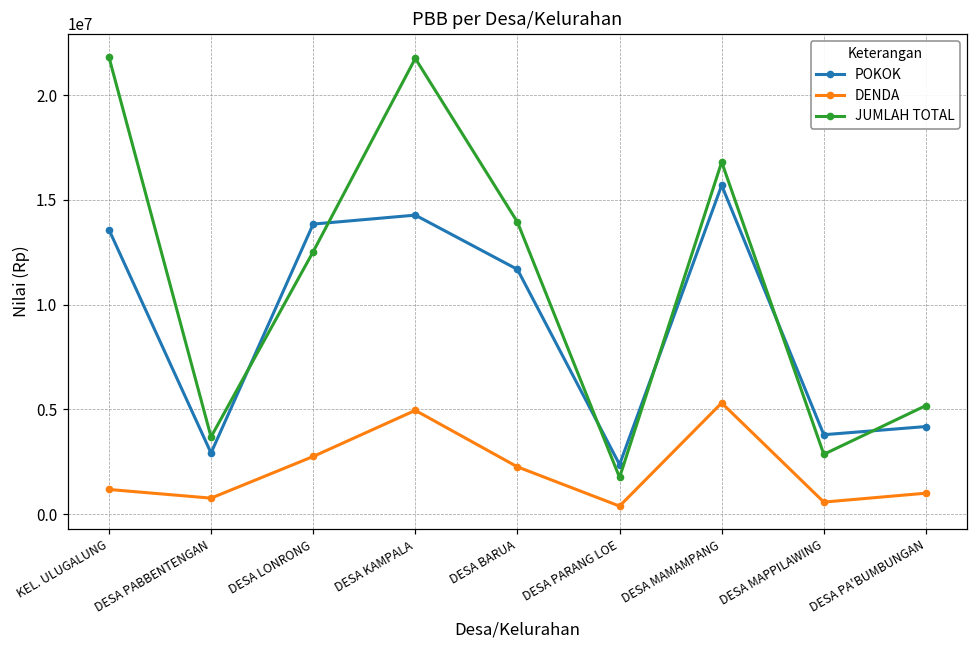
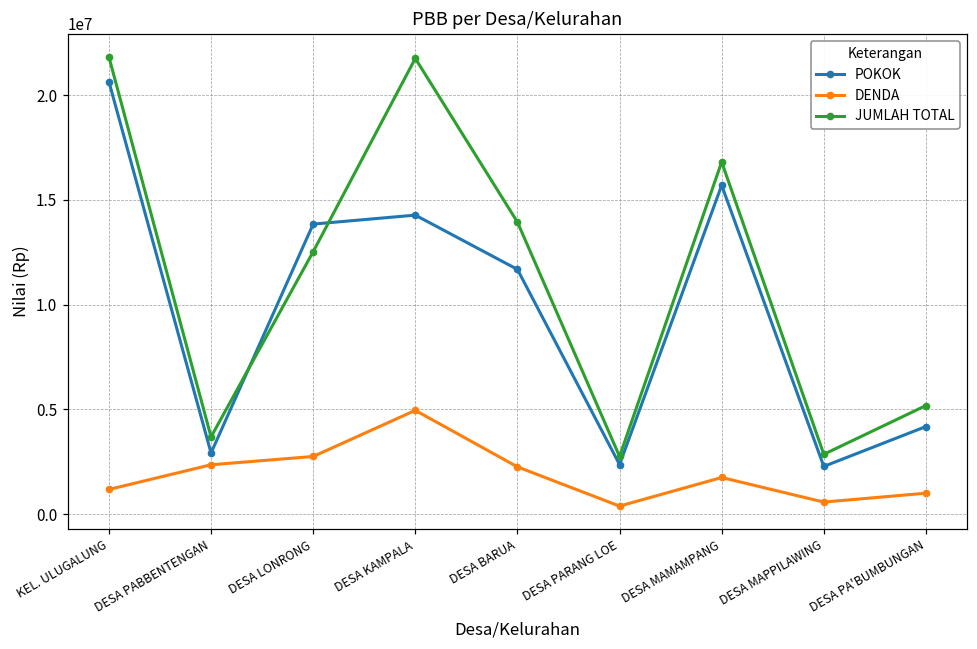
  {
    "POKOK": {
-     "KEL. ULUGALUNG": 13600000,
+     "KEL. ULUGALUNG": 20600000,
      "DESA PABBENTENGAN": 2900000,
      "DESA LONRONG": 13800000,
      "DESA KAMPALA": 14300000,
      "DESA BARUA": 11700000,
      "DESA PARANG LOE": 2400000,
      "DESA MAMAMPANG": 15700000,
-     "DESA MAPPILAWING": 3800000,
+     "DESA MAPPILAWING": 2300000,
      "DESA PA'BUMBUNGAN": 4200000
    },
    "DENDA": {
      "KEL. ULUGALUNG": 1200000,
-     "DESA PABBENTENGAN": 800000,
+     "DESA PABBENTENGAN": 2400000,
      "DESA LONRONG": 2800000,
      "DESA KAMPALA": 5000000,
      "DESA BARUA": 2300000,
      "DESA PARANG LOE": 400000,
-     "DESA MAMAMPANG": 5300000,
+     "DESA MAMAMPANG": 1800000,
      "DESA MAPPILAWING": 600000,
      "DESA PA'BUMBUNGAN": 1000000
    },
    "JUMLAH TOTAL": {
      "KEL. ULUGALUNG": 21800000,
      "DESA PABBENTENGAN": 3700000,
      "DESA LONRONG": 12500000,
      "DESA KAMPALA": 21800000,
      "DESA BARUA": 13900000,
-     "DESA PARANG LOE": 1800000,
+     "DESA PARANG LOE": 2800000,
      "DESA MAMAMPANG": 16800000,
      "DESA MAPPILAWING": 2900000,
      "DESA PA'BUMBUNGAN": 5200000
    }
  }
